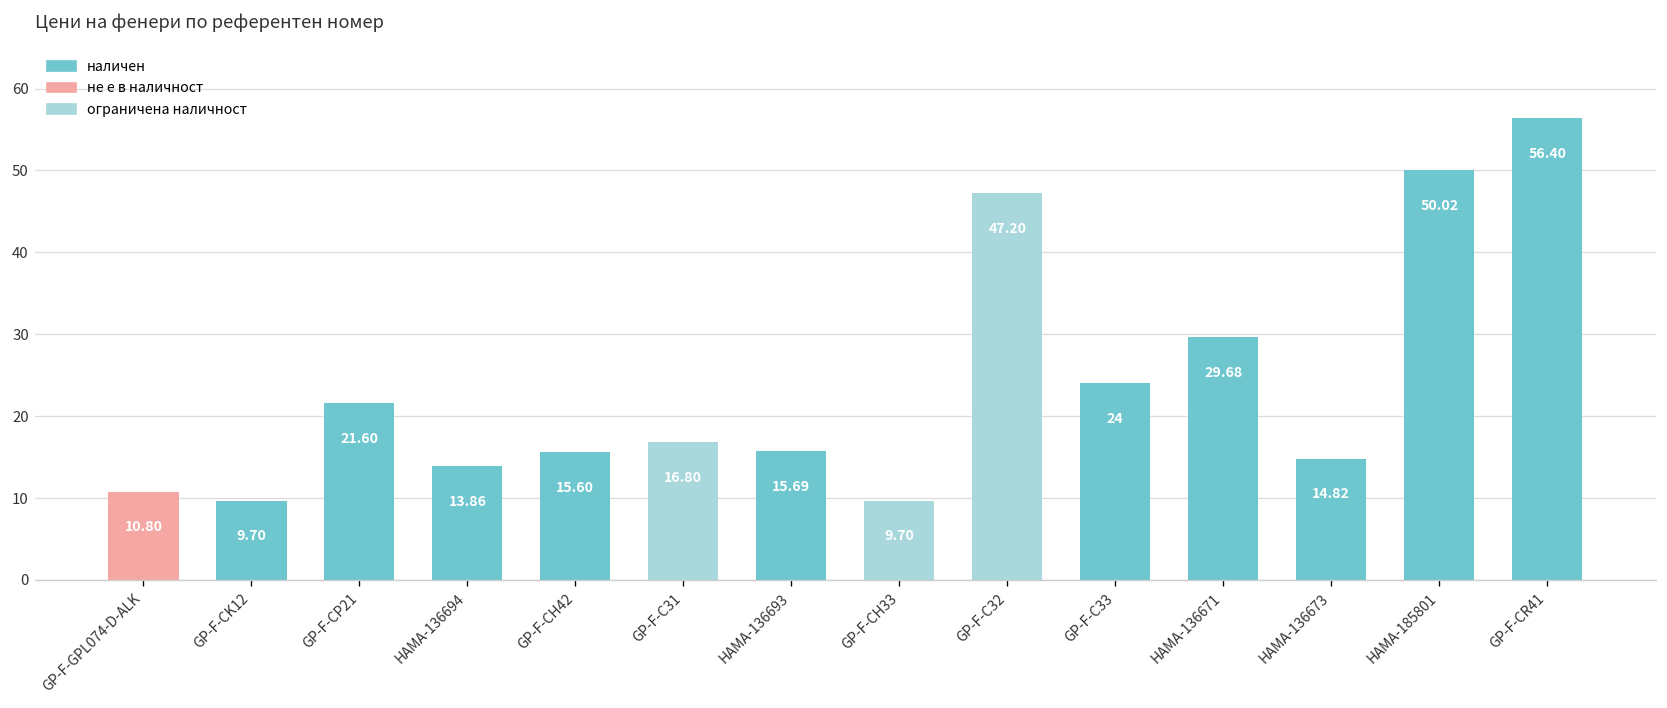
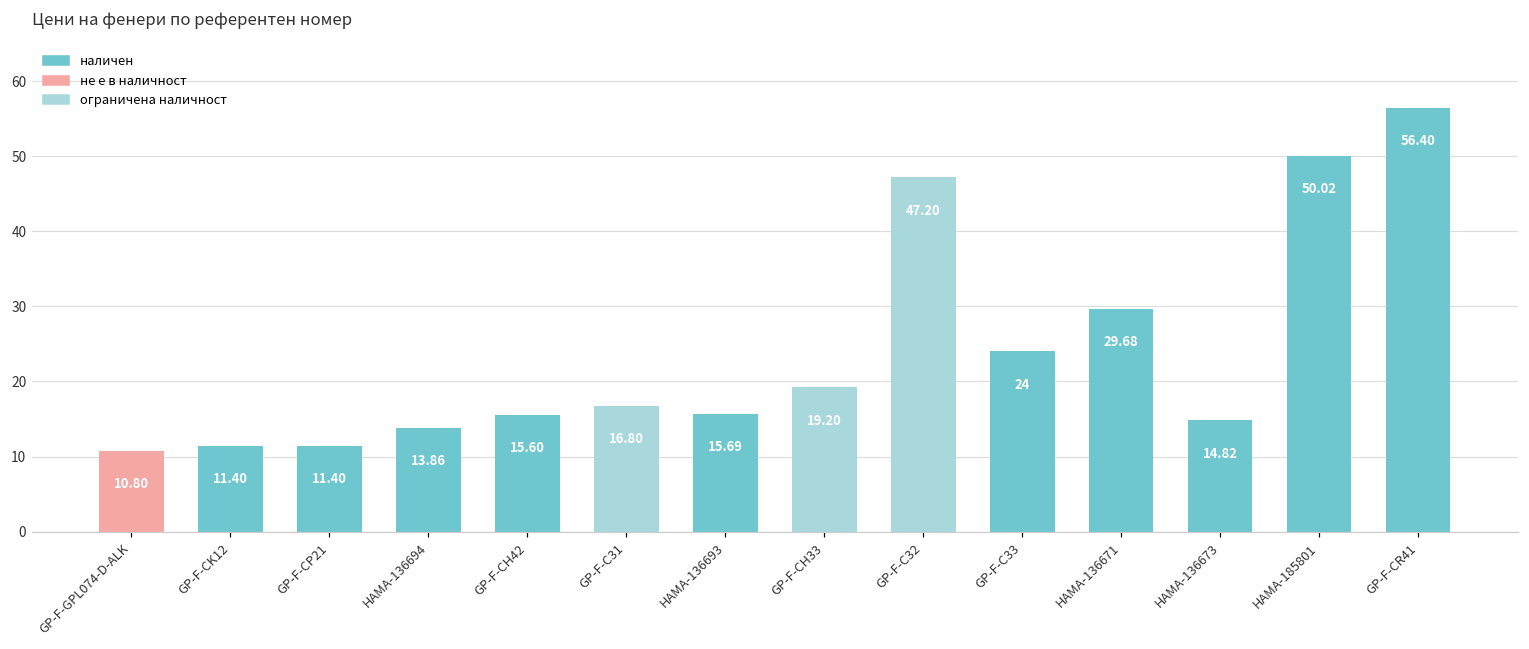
  {
    "GP-F-GPL074-D-ALK": 10.80,
-   "GP-F-CK12": 9.70,
-   "GP-F-CP21": 21.60,
+   "GP-F-CK12": 11.40,
+   "GP-F-CP21": 11.40,
    "HAMA-136694": 13.86,
    "GP-F-CH42": 15.60,
    "GP-F-C31": 16.80,
    "HAMA-136693": 15.69,
-   "GP-F-CH33": 9.70,
+   "GP-F-CH33": 19.20,
    "GP-F-C32": 47.20,
    "GP-F-C33": 24,
    "HAMA-136671": 29.68,
    "HAMA-136673": 14.82,
    "HAMA-185801": 50.02,
    "GP-F-CR41": 56.40
  }
